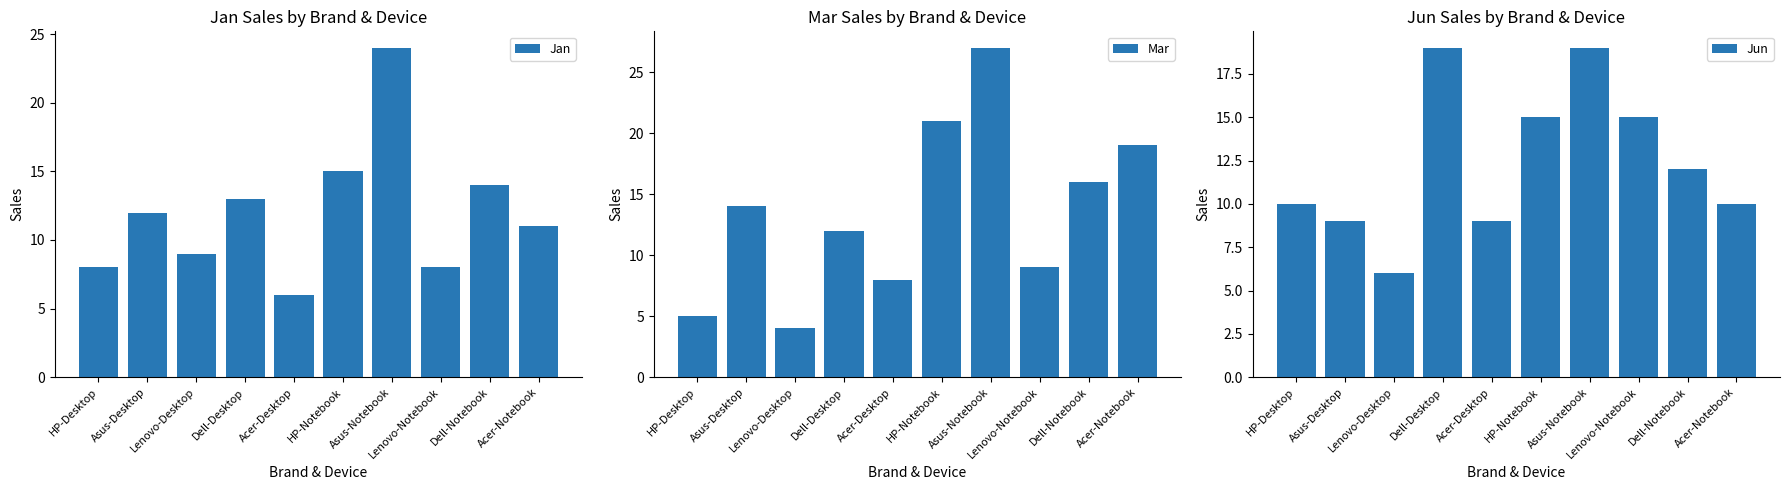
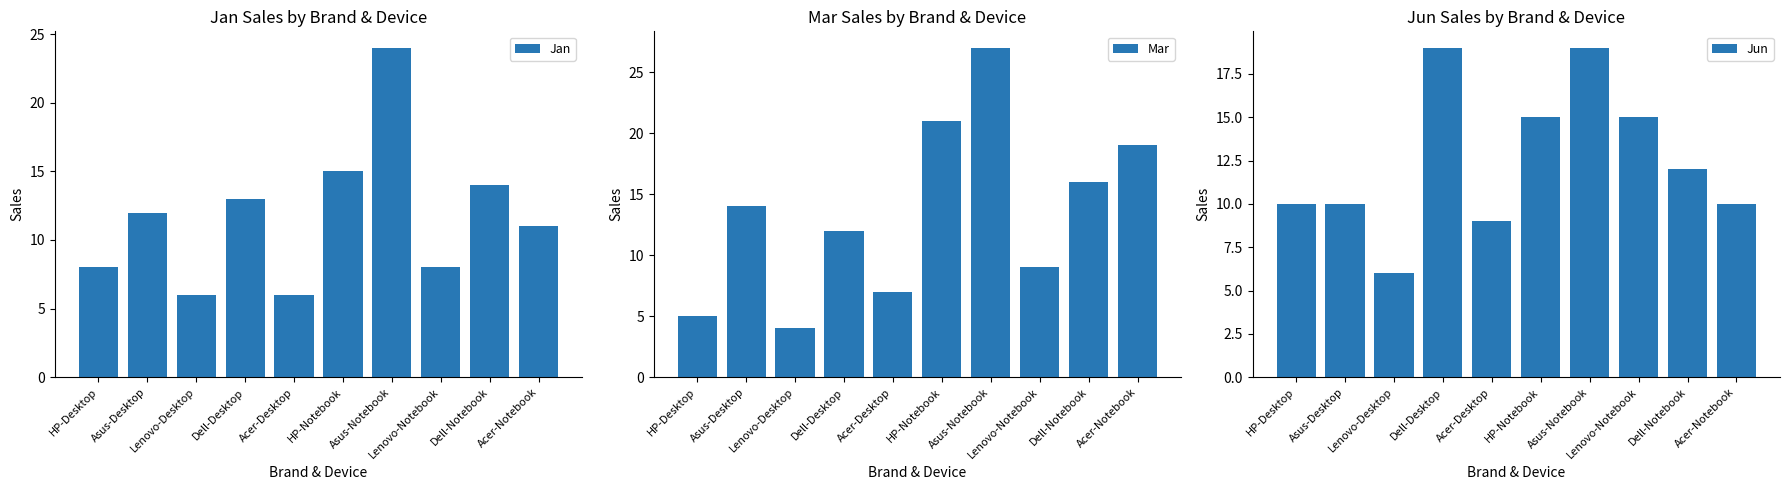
  {
    "Jan Sales by Brand & Device": {
      "HP-Desktop": 8,
      "Asus-Desktop": 12,
-     "Lenovo-Desktop": 9,
+     "Lenovo-Desktop": 6,
      "Dell-Desktop": 13,
      "Acer-Desktop": 6,
      "HP-Notebook": 15,
      "Asus-Notebook": 24,
      "Lenovo-Notebook": 8,
      "Dell-Notebook": 14,
      "Acer-Notebook": 11
    },
    "Mar Sales by Brand & Device": {
      "HP-Desktop": 5,
      "Asus-Desktop": 14,
      "Lenovo-Desktop": 4,
      "Dell-Desktop": 12,
-     "Acer-Desktop": 8,
+     "Acer-Desktop": 7,
      "HP-Notebook": 21,
      "Asus-Notebook": 27,
      "Lenovo-Notebook": 9,
      "Dell-Notebook": 16,
      "Acer-Notebook": 19
    },
    "Jun Sales by Brand & Device": {
      "HP-Desktop": 10,
-     "Asus-Desktop": 9,
+     "Asus-Desktop": 10,
      "Lenovo-Desktop": 6,
      "Dell-Desktop": 19,
      "Acer-Desktop": 9,
      "HP-Notebook": 15,
      "Asus-Notebook": 19,
      "Lenovo-Notebook": 15,
      "Dell-Notebook": 12,
      "Acer-Notebook": 10
    }
  }
